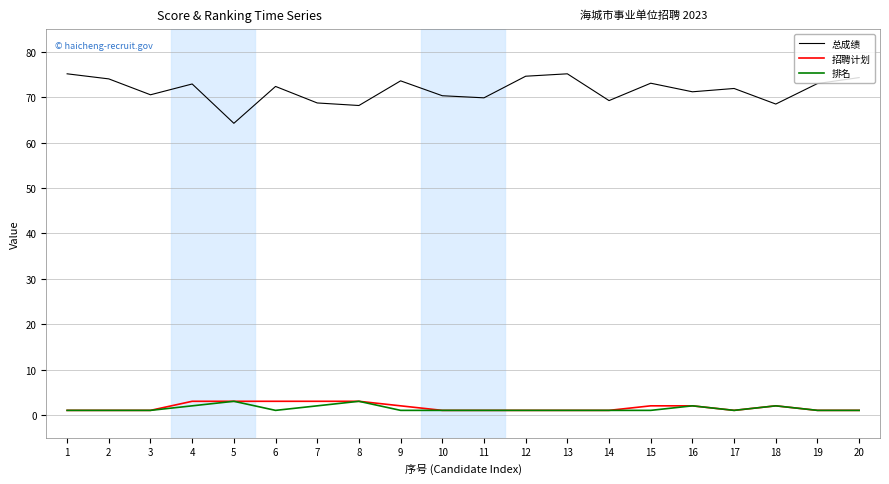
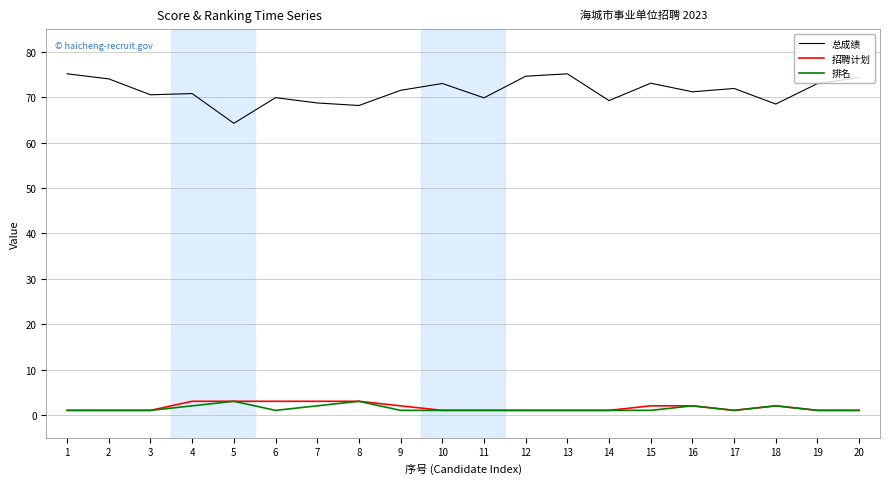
  {
    "总成绩": {
      "1": 75,
      "2": 74,
      "3": 71,
-     "4": 73,
+     "4": 71,
      "5": 64,
-     "6": 72,
+     "6": 70,
      "7": 69,
      "8": 68,
-     "9": 74,
-     "10": 70,
+     "9": 71,
+     "10": 73,
      "11": 70,
      "12": 75,
      "13": 75,
      "14": 69,
      "15": 73,
      "16": 71,
      "17": 72,
      "18": 68,
      "19": 73
    },
    "招聘计划": {
      "4": 3,
      "6": 3,
      "7": 3,
      "9": 2,
      "15": 2
    },
    "排名": {
      "4": 2,
      "6": 1,
      "7": 2,
      "9": 1,
      "15": 1
    }
  }
